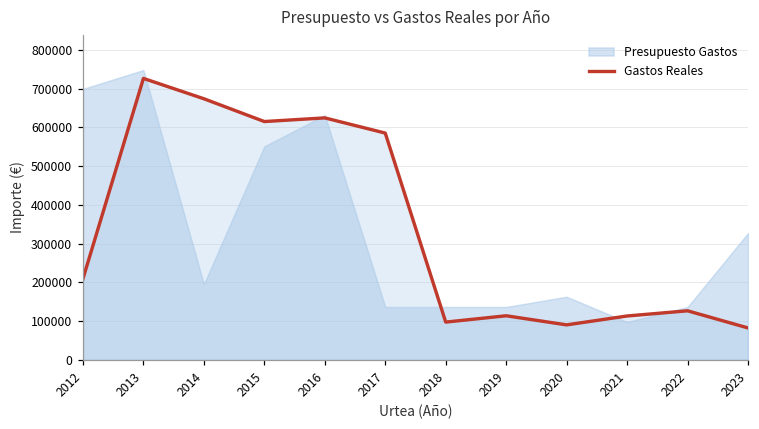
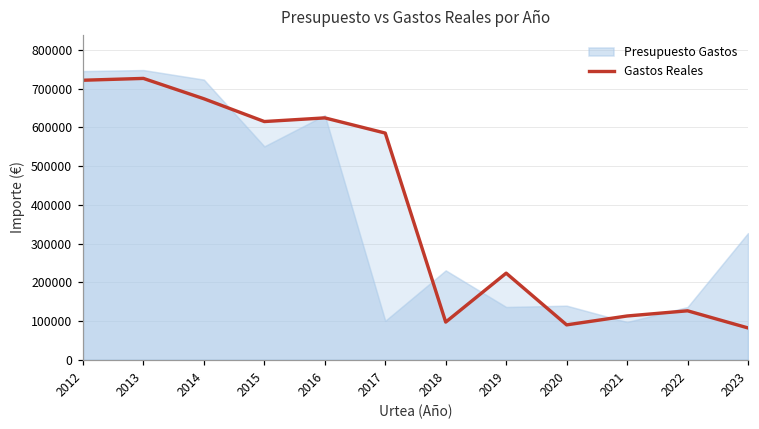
  {
    "Gastos Reales": {
-     "2012": 210000,
+     "2012": 720000,
      "2013": 730000,
      "2014": 670000,
      "2015": 610000,
      "2017": 580000,
      "2018": 100000,
-     "2019": 110000,
+     "2019": 220000,
      "2020": 90000,
      "2021": 110000,
      "2022": 130000,
      "2023": 80000
    },
    "Presupuesto Gastos": {
-     "2012": 700000,
+     "2012": 740000,
      "2013": 750000,
-     "2014": 190000,
+     "2014": 720000,
      "2015": 550000,
-     "2017": 140000,
-     "2018": 140000,
+     "2017": 100000,
+     "2018": 230000,
      "2019": 140000,
-     "2020": 160000,
+     "2020": 140000,
      "2021": 100000,
      "2022": 140000,
      "2023": 330000
    }
  }
